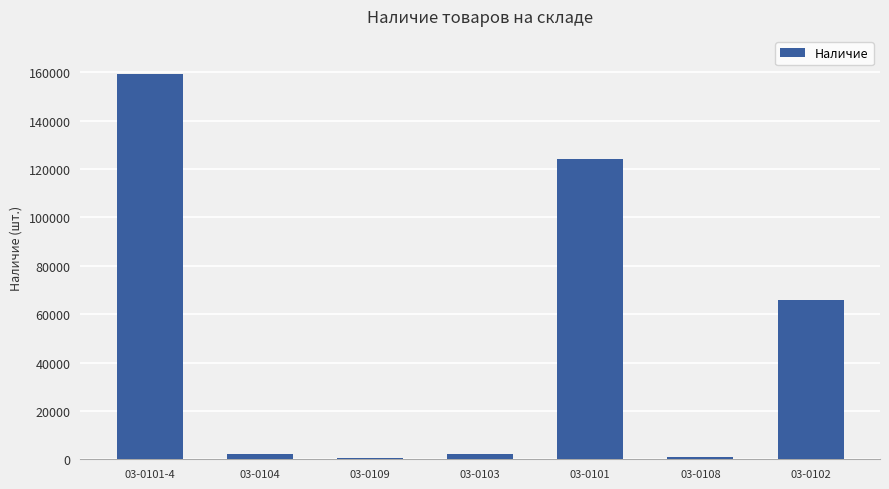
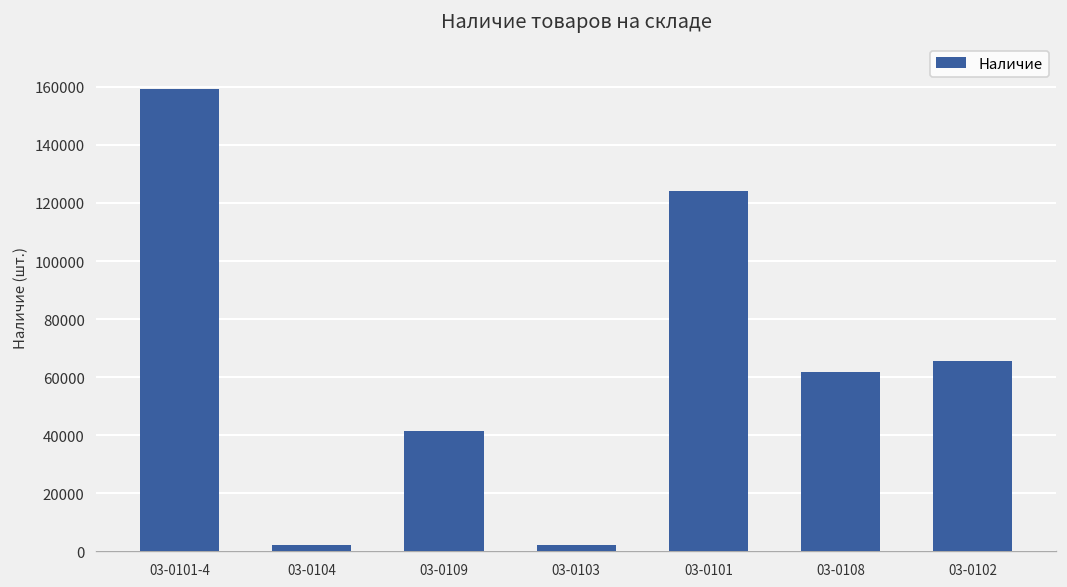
  {
    "03-0101-4": 159000,
    "03-0104": 2000,
-   "03-0109": 1000,
+   "03-0109": 41000,
    "03-0103": 2000,
    "03-0101": 124000,
-   "03-0108": 1000,
+   "03-0108": 62000,
    "03-0102": 66000
  }
